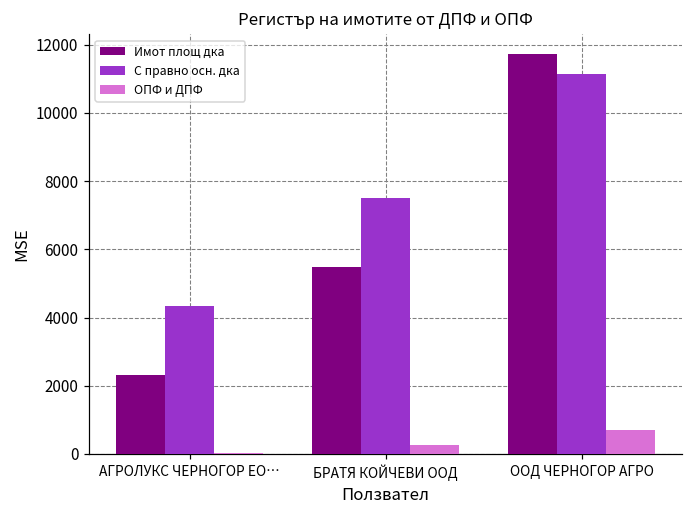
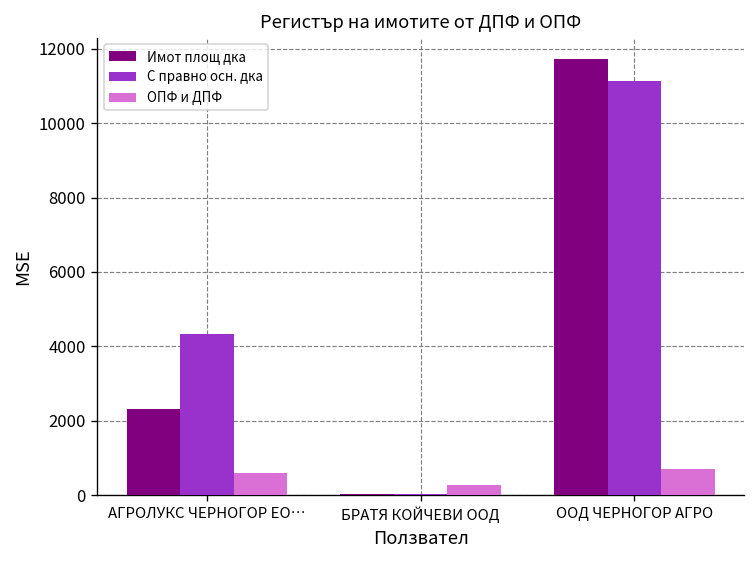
  {
    "Имот площ дка": {
      "АГРОЛУКС ЧЕРНОГОР ЕО…": 2300,
-     "БРАТЯ КОЙЧЕВИ ООД": 5500,
+     "БРАТЯ КОЙЧЕВИ ООД": 0,
      "ООД ЧЕРНОГОР АГРО": 11700
    },
    "С правно осн. дка": {
      "АГРОЛУКС ЧЕРНОГОР ЕО…": 4300,
-     "БРАТЯ КОЙЧЕВИ ООД": 7500,
+     "БРАТЯ КОЙЧЕВИ ООД": 0,
      "ООД ЧЕРНОГОР АГРО": 11100
    },
    "ОПФ и ДПФ": {
-     "АГРОЛУКС ЧЕРНОГОР ЕО…": 0,
+     "АГРОЛУКС ЧЕРНОГОР ЕО…": 600,
      "БРАТЯ КОЙЧЕВИ ООД": 300,
      "ООД ЧЕРНОГОР АГРО": 700
    }
  }
